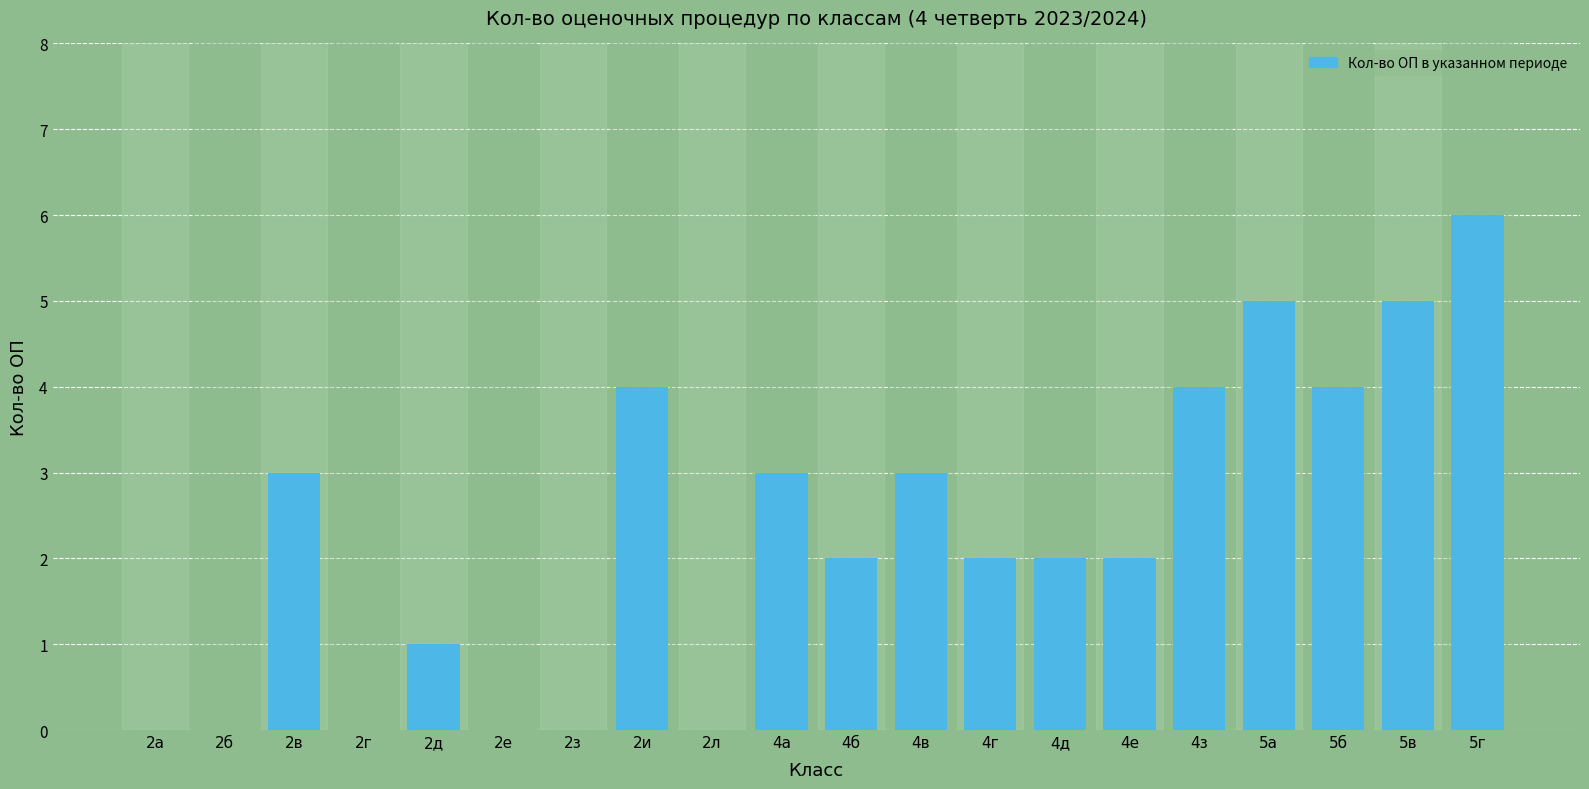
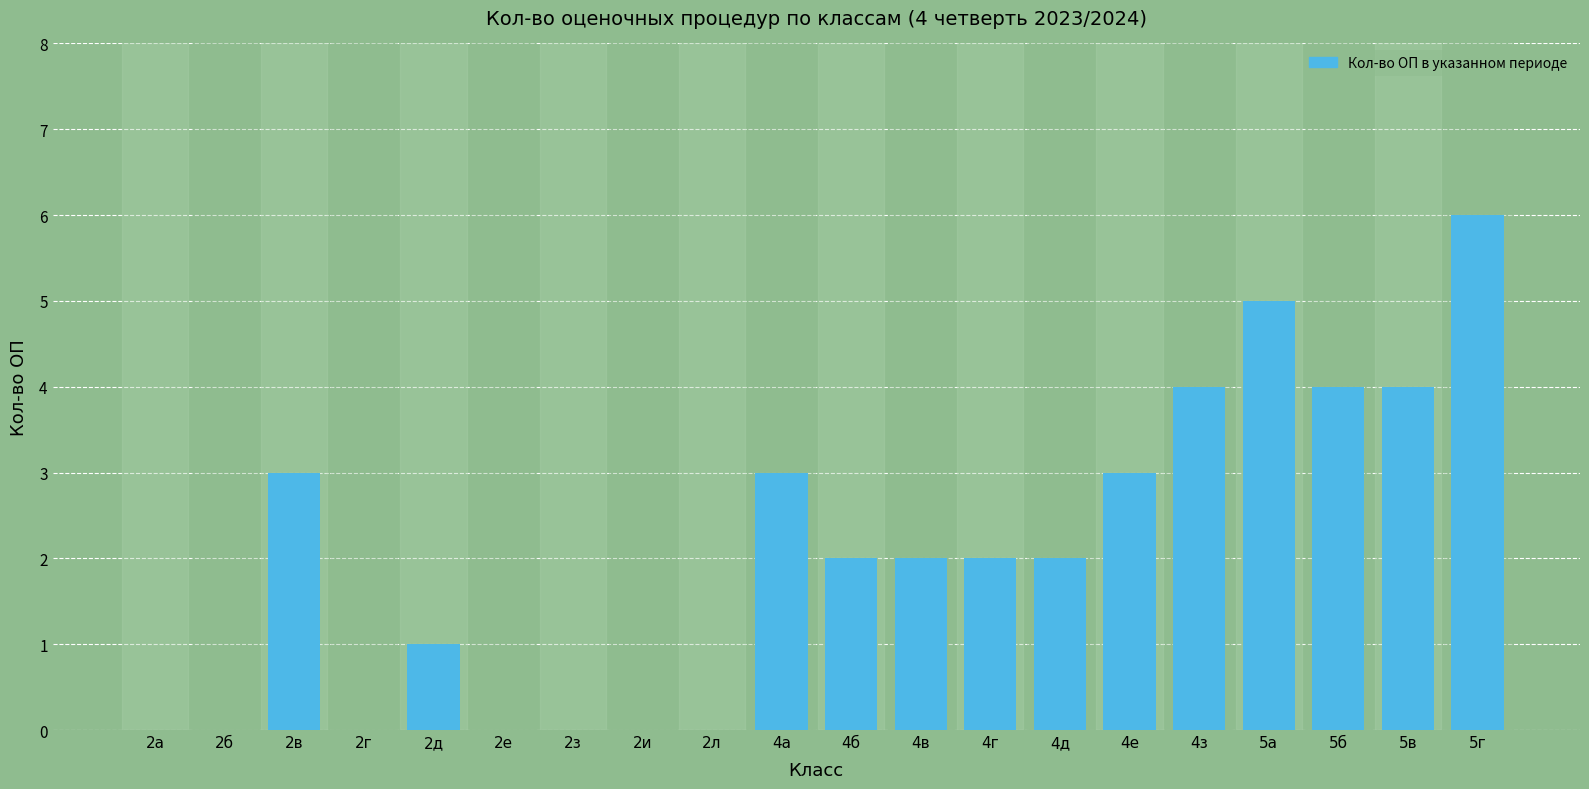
  {
    "2а": 0,
    "2б": 0,
    "2в": 3,
    "2г": 0,
    "2д": 1,
    "2е": 0,
    "2з": 0,
-   "2и": 4,
+   "2и": 0,
    "2л": 0,
    "4а": 3,
    "4б": 2,
-   "4в": 3,
+   "4в": 2,
    "4г": 2,
    "4д": 2,
-   "4е": 2,
+   "4е": 3,
    "4з": 4,
    "5а": 5,
    "5б": 4,
-   "5в": 5,
+   "5в": 4,
    "5г": 6
  }
